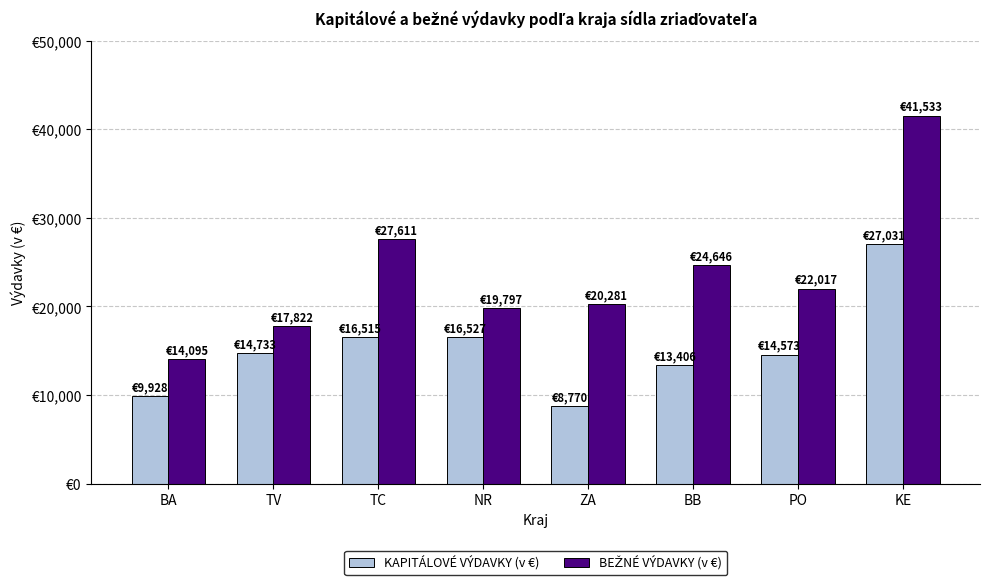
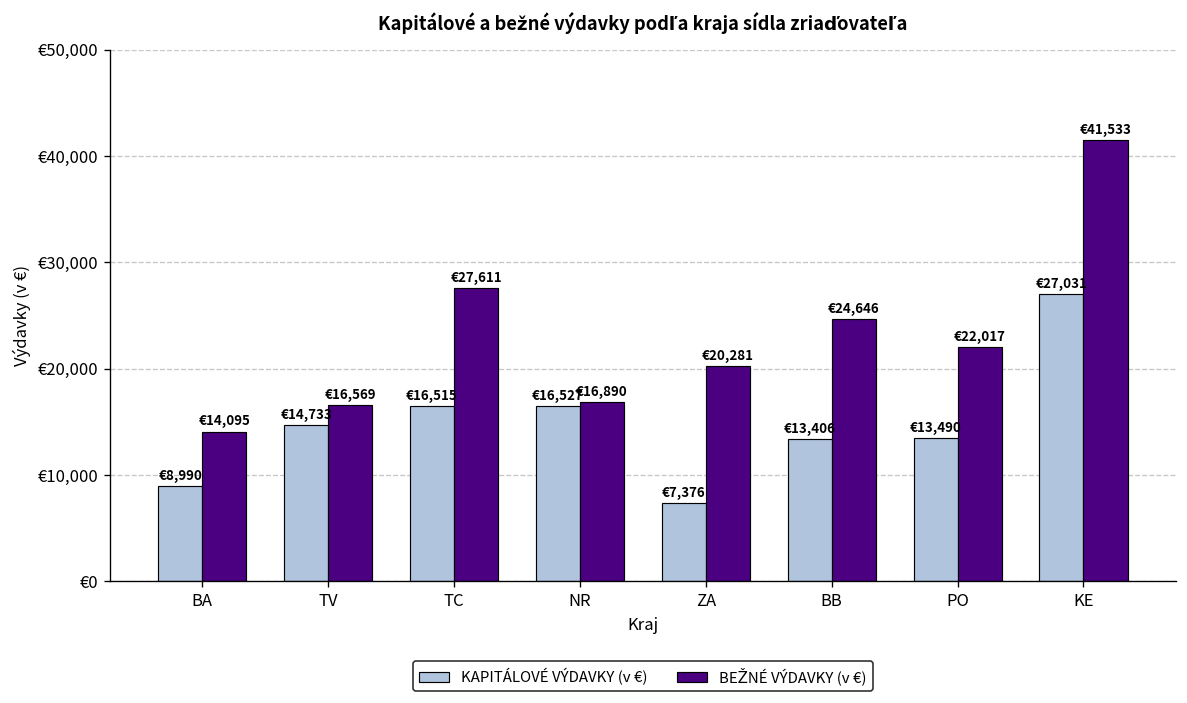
  {
    "KAPITÁLOVÉ VÝDAVKY (v €)": {
-     "BA": "€9,928",
+     "BA": "€8,990",
      "TV": "€14,733",
      "TC": "€16,515",
      "NR": "€16,527",
-     "ZA": "€8,770",
+     "ZA": "€7,376",
      "BB": "€13,406",
-     "PO": "€14,573",
+     "PO": "€13,490",
      "KE": "€27,031"
    },
    "BEŽNÉ VÝDAVKY (v €)": {
      "BA": "€14,095",
-     "TV": "€17,822",
+     "TV": "€16,569",
      "TC": "€27,611",
-     "NR": "€19,797",
+     "NR": "€16,890",
      "ZA": "€20,281",
      "BB": "€24,646",
      "PO": "€22,017",
      "KE": "€41,533"
    }
  }
